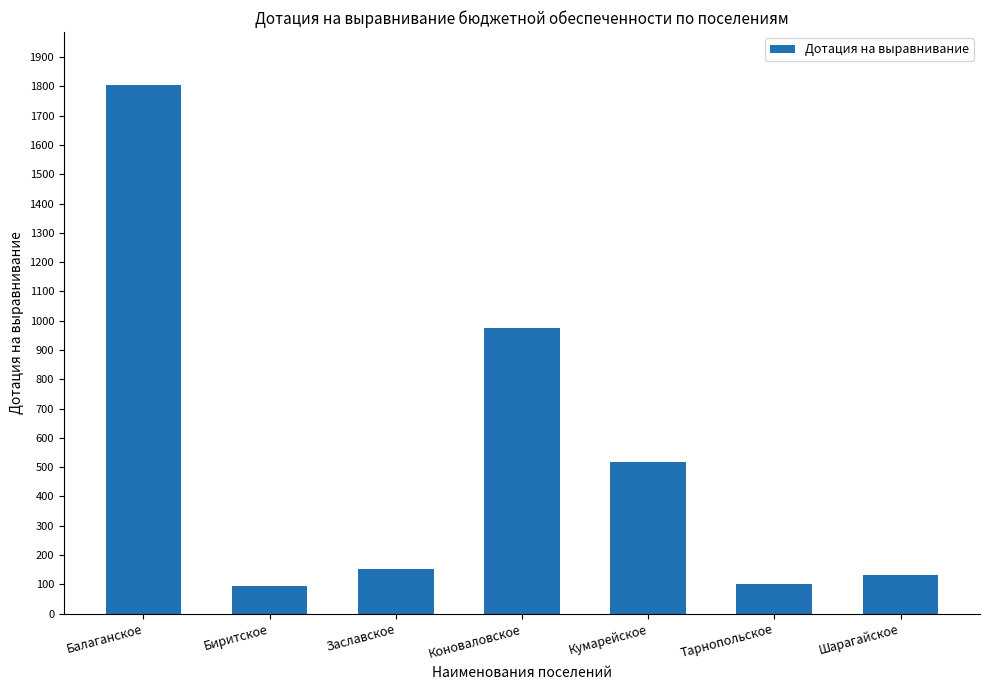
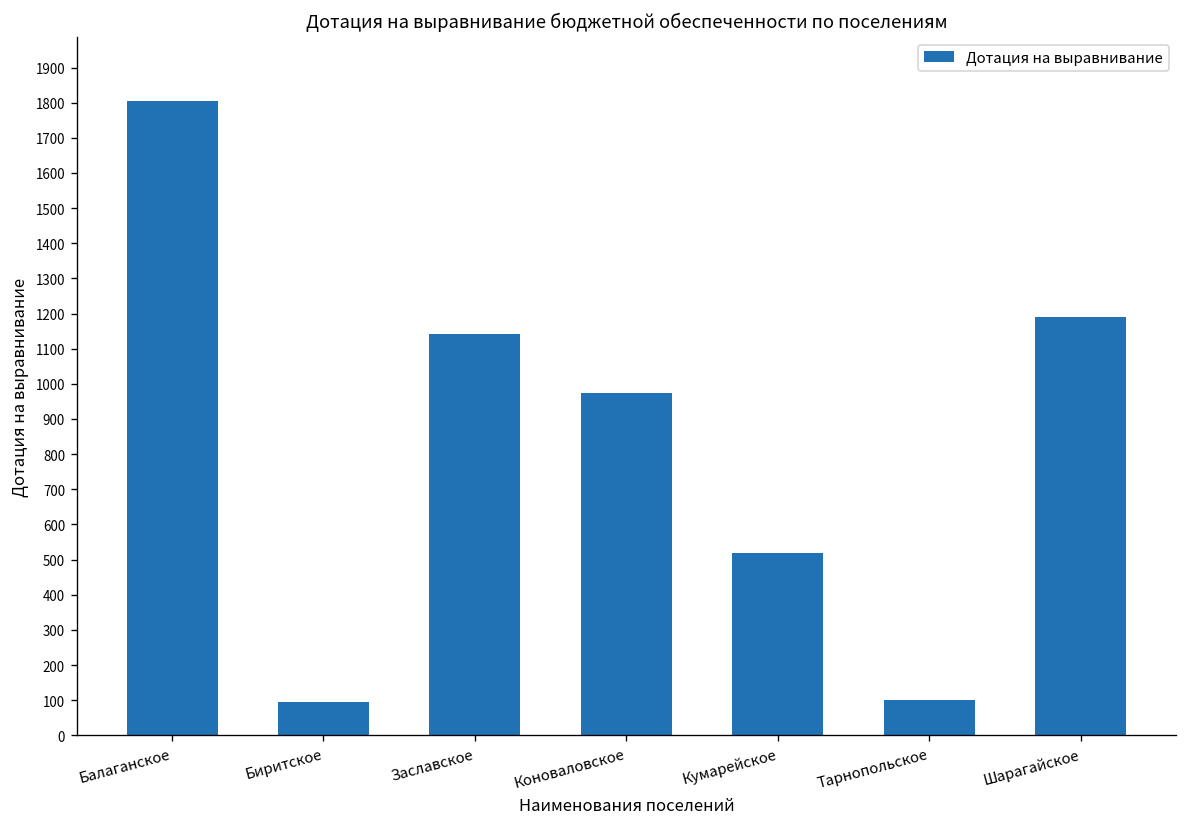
  {
    "Балаганское": 1810,
    "Биритское": 90,
-   "Заславское": 150,
+   "Заславское": 1140,
    "Коноваловское": 970,
    "Кумарейское": 520,
    "Тарнопольское": 100,
-   "Шарагайское": 130
+   "Шарагайское": 1190
  }
